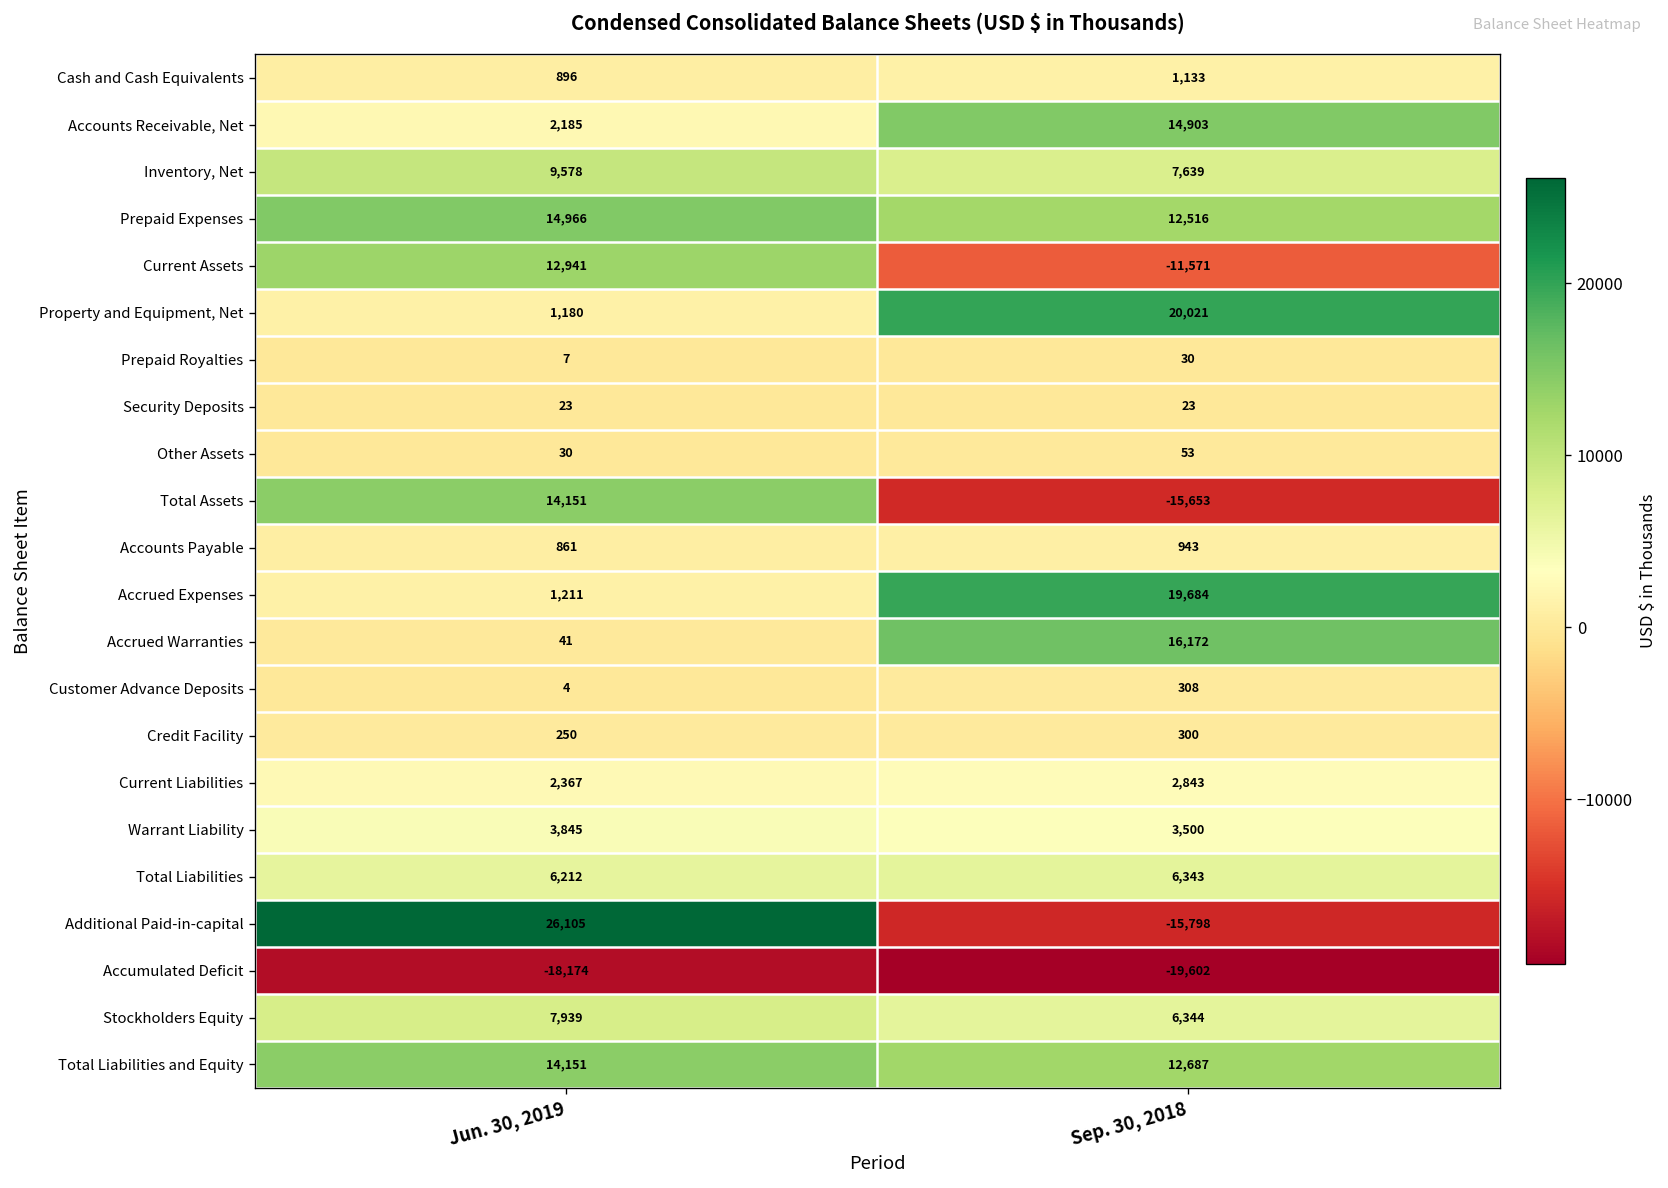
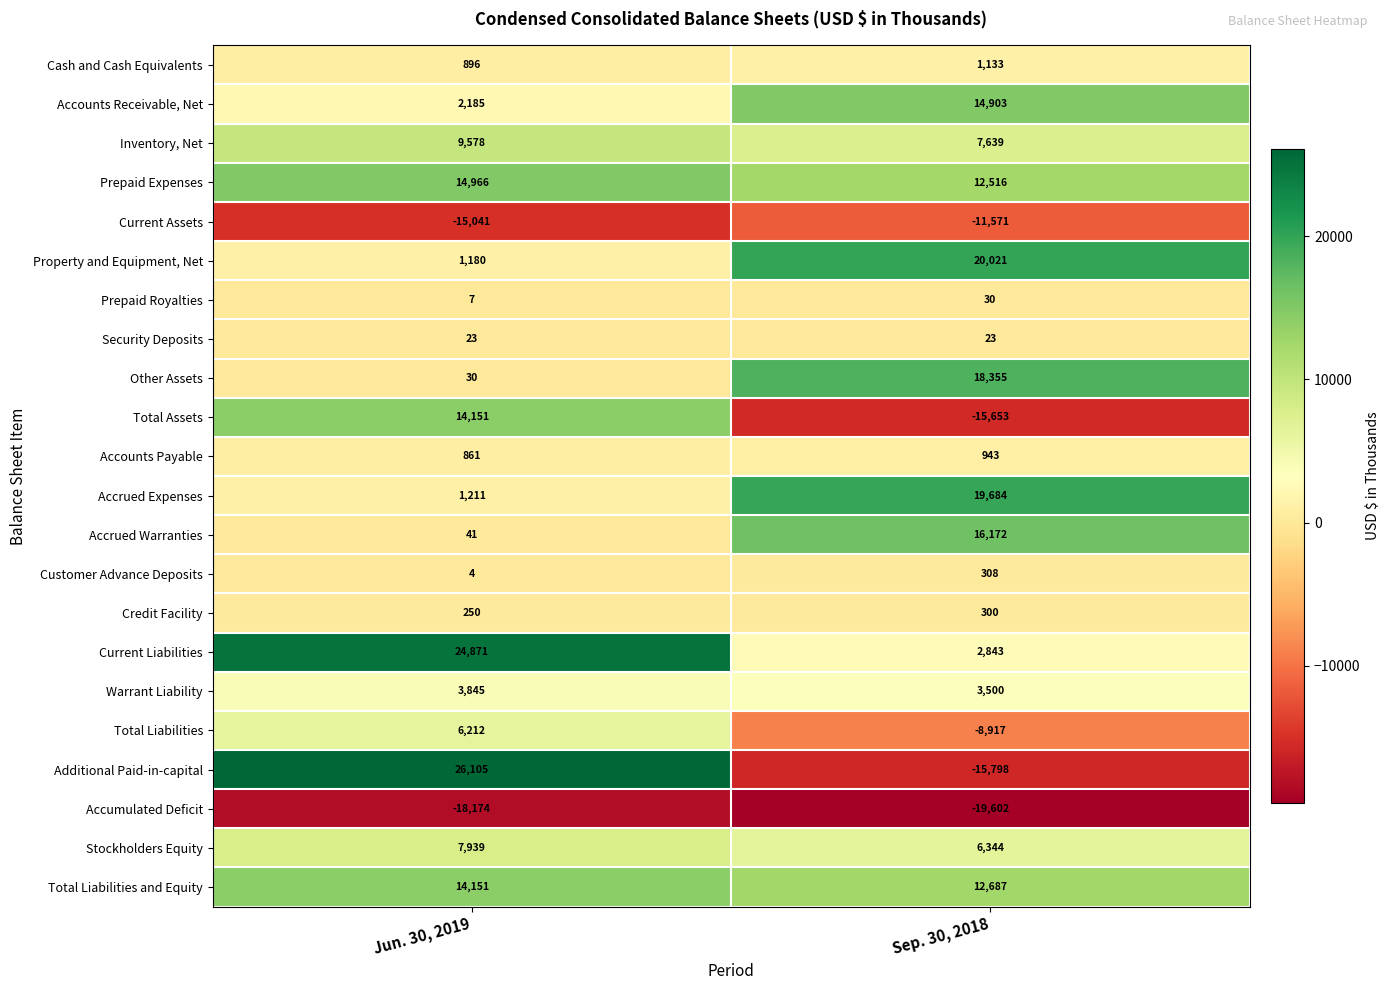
  {
    "Cash and Cash Equivalents": {
      "Jun. 30, 2019": "896",
      "Sep. 30, 2018": "1,133"
    },
    "Accounts Receivable, Net": {
      "Jun. 30, 2019": "2,185",
      "Sep. 30, 2018": "14,903"
    },
    "Inventory, Net": {
      "Jun. 30, 2019": "9,578",
      "Sep. 30, 2018": "7,639"
    },
    "Prepaid Expenses": {
      "Jun. 30, 2019": "14,966",
      "Sep. 30, 2018": "12,516"
    },
    "Current Assets": {
-     "Jun. 30, 2019": "12,941",
+     "Jun. 30, 2019": "-15,041",
      "Sep. 30, 2018": "-11,571"
    },
    "Property and Equipment, Net": {
      "Jun. 30, 2019": "1,180",
      "Sep. 30, 2018": "20,021"
    },
    "Prepaid Royalties": {
      "Jun. 30, 2019": "7",
      "Sep. 30, 2018": "30"
    },
    "Security Deposits": {
      "Jun. 30, 2019": "23",
      "Sep. 30, 2018": "23"
    },
    "Other Assets": {
      "Jun. 30, 2019": "30",
-     "Sep. 30, 2018": "53"
+     "Sep. 30, 2018": "18,355"
    },
    "Total Assets": {
      "Jun. 30, 2019": "14,151",
      "Sep. 30, 2018": "-15,653"
    },
    "Accounts Payable": {
      "Jun. 30, 2019": "861",
      "Sep. 30, 2018": "943"
    },
    "Accrued Expenses": {
      "Jun. 30, 2019": "1,211",
      "Sep. 30, 2018": "19,684"
    },
    "Accrued Warranties": {
      "Jun. 30, 2019": "41",
      "Sep. 30, 2018": "16,172"
    },
    "Customer Advance Deposits": {
      "Jun. 30, 2019": "4",
      "Sep. 30, 2018": "308"
    },
    "Credit Facility": {
      "Jun. 30, 2019": "250",
      "Sep. 30, 2018": "300"
    },
    "Current Liabilities": {
-     "Jun. 30, 2019": "2,367",
+     "Jun. 30, 2019": "24,871",
      "Sep. 30, 2018": "2,843"
    },
    "Warrant Liability": {
      "Jun. 30, 2019": "3,845",
      "Sep. 30, 2018": "3,500"
    },
    "Total Liabilities": {
      "Jun. 30, 2019": "6,212",
-     "Sep. 30, 2018": "6,343"
+     "Sep. 30, 2018": "-8,917"
    },
    "Additional Paid-in-capital": {
      "Jun. 30, 2019": "26,105",
      "Sep. 30, 2018": "-15,798"
    },
    "Accumulated Deficit": {
      "Jun. 30, 2019": "-18,174",
      "Sep. 30, 2018": "-19,602"
    },
    "Stockholders Equity": {
      "Jun. 30, 2019": "7,939",
      "Sep. 30, 2018": "6,344"
    },
    "Total Liabilities and Equity": {
      "Jun. 30, 2019": "14,151",
      "Sep. 30, 2018": "12,687"
    }
  }
